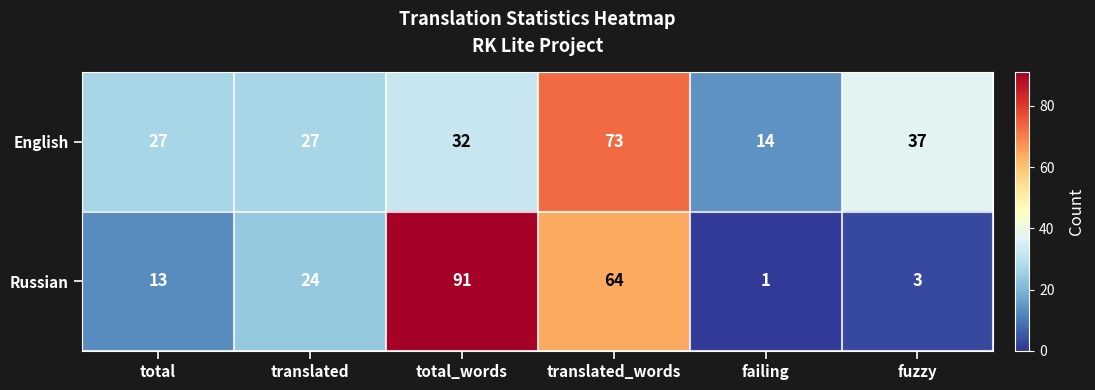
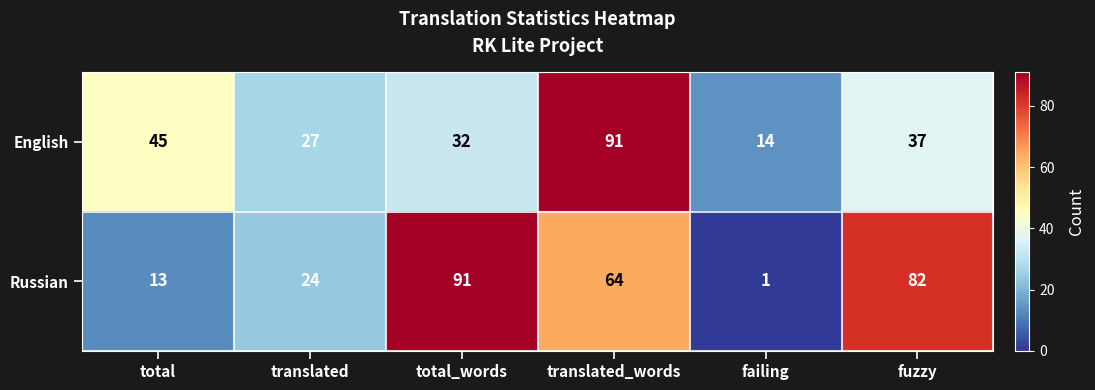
  {
    "English": {
-     "total": 27,
+     "total": 45,
      "translated": 27,
      "total_words": 32,
-     "translated_words": 73,
+     "translated_words": 91,
      "failing": 14,
      "fuzzy": 37
    },
    "Russian": {
      "total": 13,
      "translated": 24,
      "total_words": 91,
      "translated_words": 64,
      "failing": 1,
-     "fuzzy": 3
+     "fuzzy": 82
    }
  }
